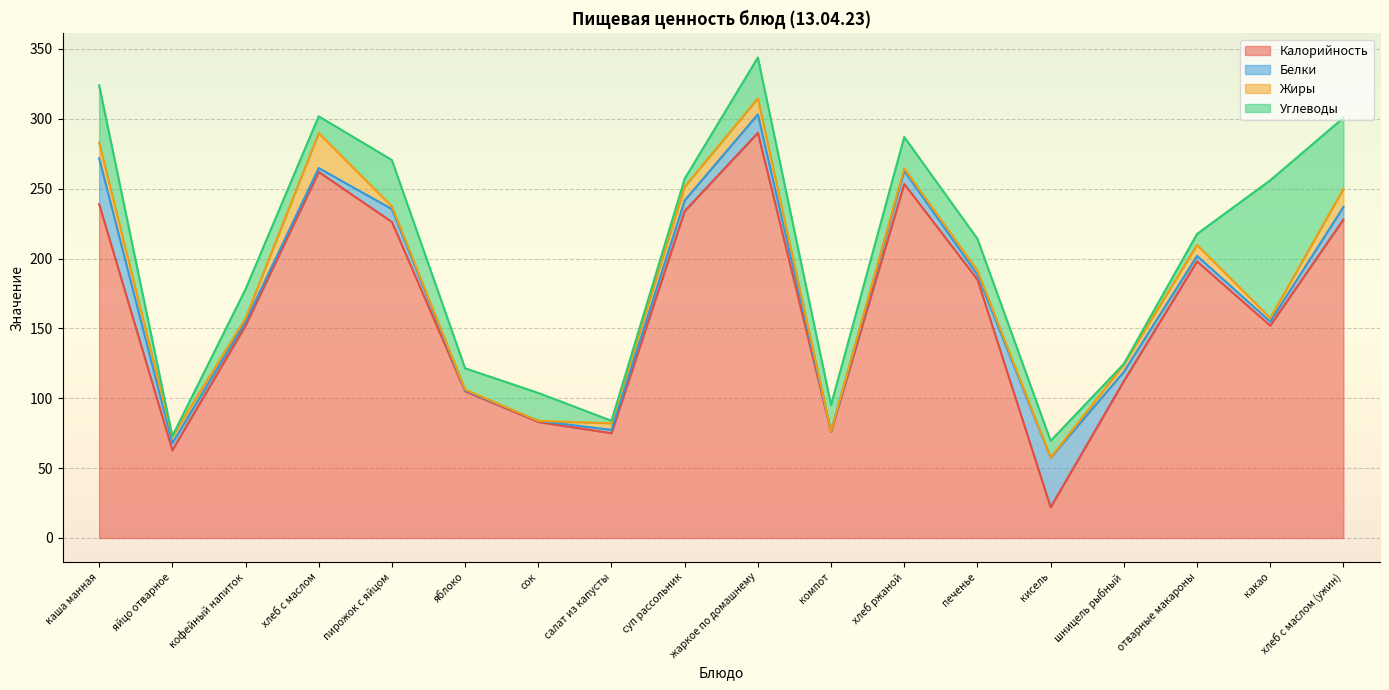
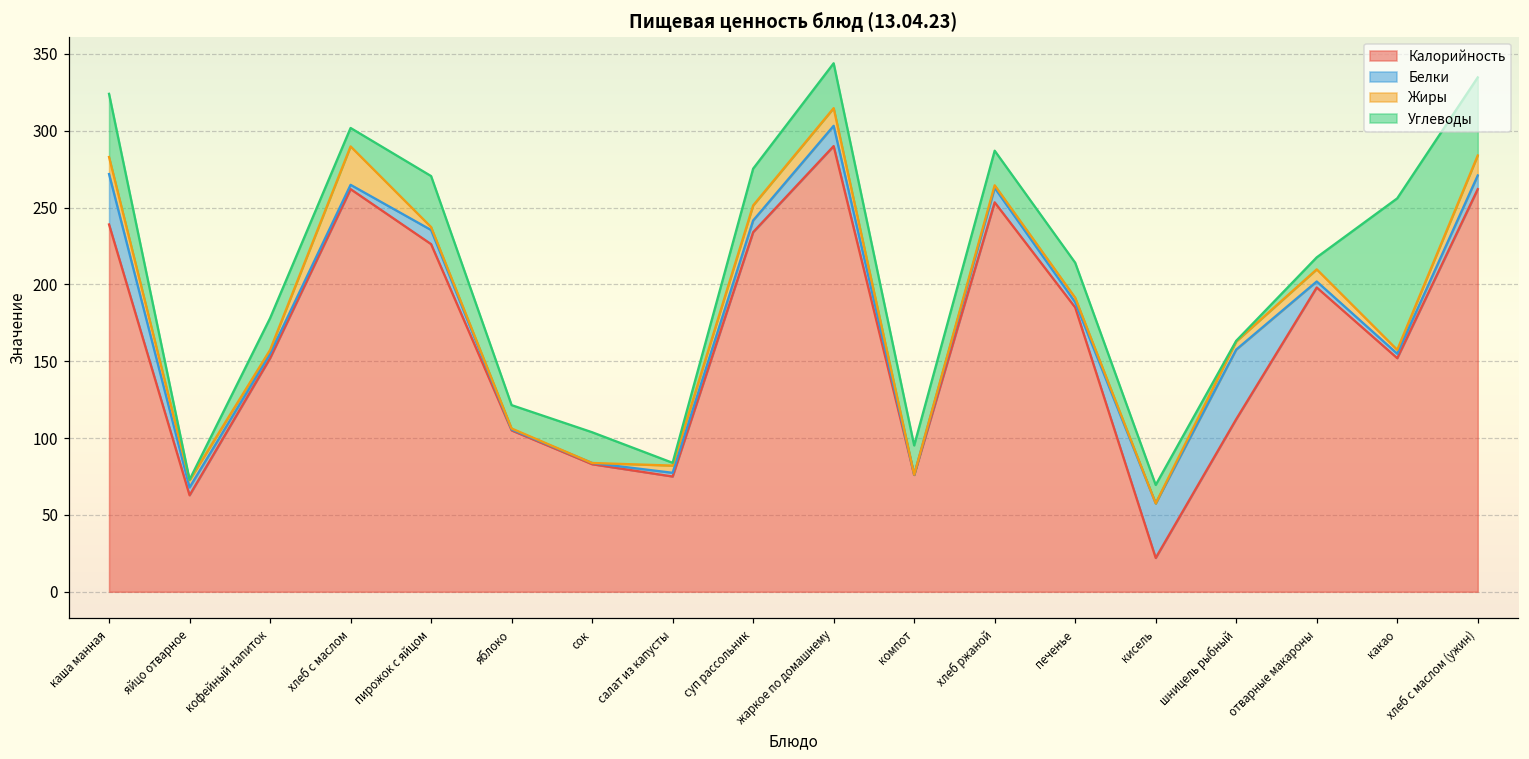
  {
    "Калорийность": {
      "каша манная": 239,
      "яйцо отварное": 63,
      "кофейный напиток": 152,
      "хлеб с маслом": 262,
      "пирожок с яйцом": 226,
      "салат из капусты": 75,
      "суп рассольник": 234,
      "жаркое по домашнему": 290,
      "хлеб ржаной": 253,
      "печенье": 185,
      "кисель": 22,
      "шницель рыбный": 112,
      "отварные макароны": 198,
      "какао": 152,
-     "хлеб с маслом (ужин)": 228
+     "хлеб с маслом (ужин)": 262
    },
    "Белки": {
      "каша манная": 33,
      "яйцо отварное": 5,
      "кофейный напиток": 3,
      "хлеб с маслом": 3,
      "пирожок с яйцом": 9,
      "салат из капусты": 2,
      "суп рассольник": 8,
      "жаркое по домашнему": 13,
      "печенье": 3,
-     "шницель рыбный": 7,
+     "шницель рыбный": 45,
      "отварные макароны": 4,
      "какао": 3,
      "хлеб с маслом (ужин)": 9
    },
    "Жиры": {
      "каша манная": 11,
      "кофейный напиток": 3,
      "хлеб с маслом": 25,
      "пирожок с яйцом": 2,
      "салат из капусты": 5,
      "суп рассольник": 10,
      "жаркое по домашнему": 12,
      "печенье": 3,
      "отварные макароны": 8,
      "какао": 3,
      "хлеб с маслом (ужин)": 13
    },
    "Углеводы": {
      "каша манная": 41,
      "кофейный напиток": 21,
      "хлеб с маслом": 12,
      "пирожок с яйцом": 33,
      "яблоко": 15,
      "сок": 20,
      "салат из капусты": 2,
-     "суп рассольник": 6,
+     "суп рассольник": 24,
      "жаркое по домашнему": 29,
      "компот": 19,
      "хлеб ржаной": 23,
      "печенье": 23,
      "кисель": 12,
      "отварные макароны": 8,
      "какао": 99
    }
  }
